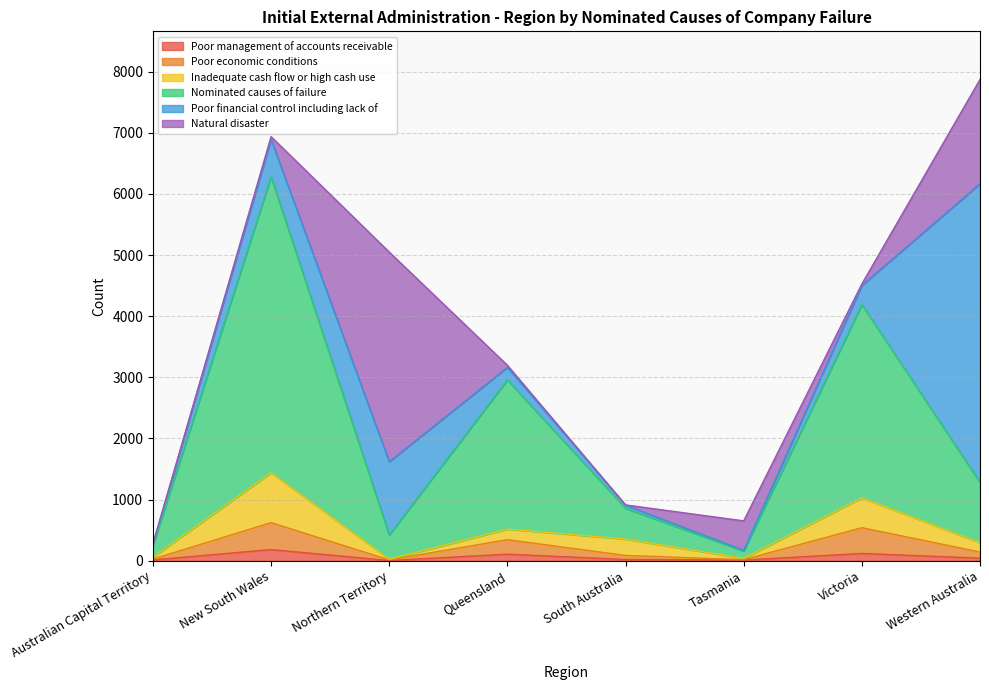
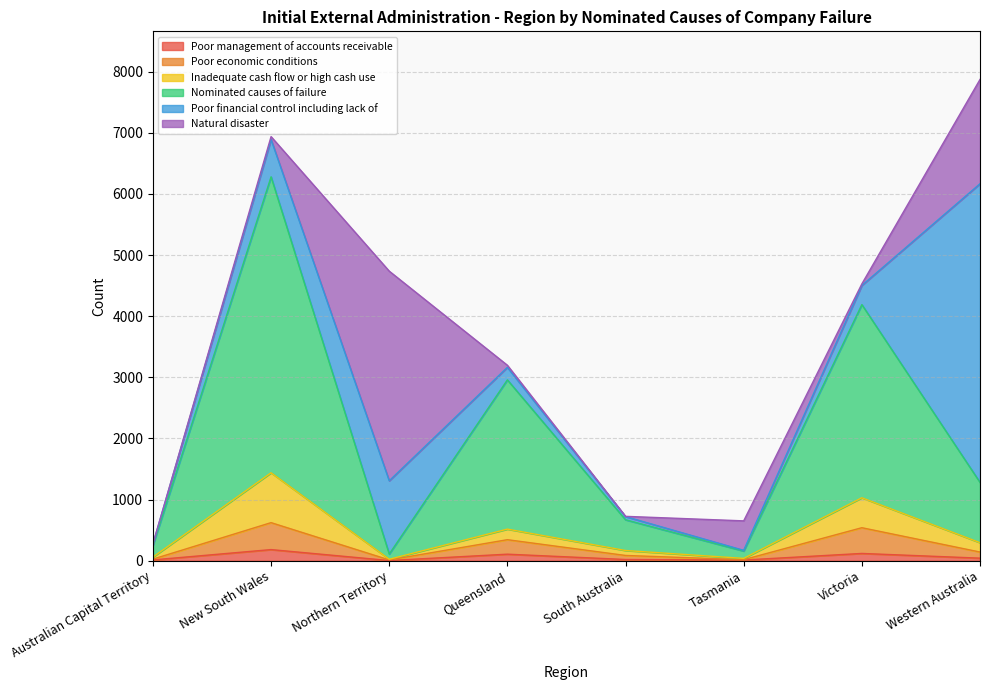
  {
    "Inadequate cash flow or high cash use": {
      "New South Wales": 800,
      "Queensland": 200,
-     "South Australia": 300,
+     "South Australia": 100,
      "Victoria": 500,
      "Western Australia": 200
    },
    "Nominated causes of failure": {
      "New South Wales": 4800,
-     "Northern Territory": 400,
+     "Northern Territory": 100,
      "Queensland": 2400,
      "South Australia": 500,
      "Victoria": 3200,
      "Western Australia": 1000
    },
    "Poor financial control including lack of": {
      "New South Wales": 600,
      "Northern Territory": 1200,
      "Western Australia": 4900
    },
    "Natural disaster": {
      "New South Wales": 0,
      "Northern Territory": 3400,
      "Tasmania": 500,
      "Western Australia": 1700
    }
  }
